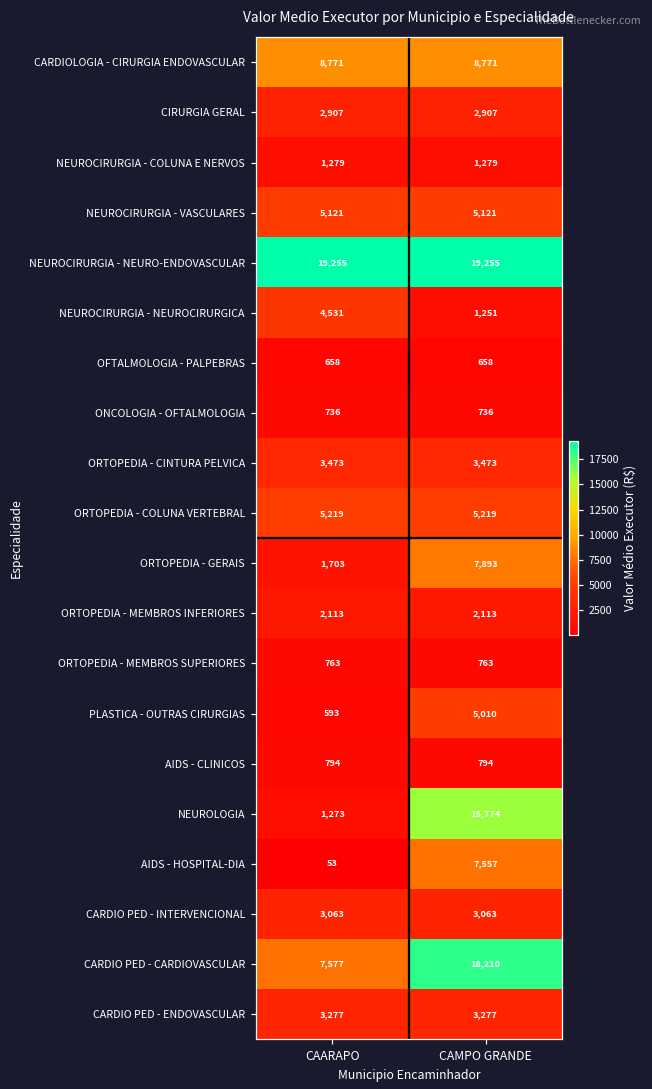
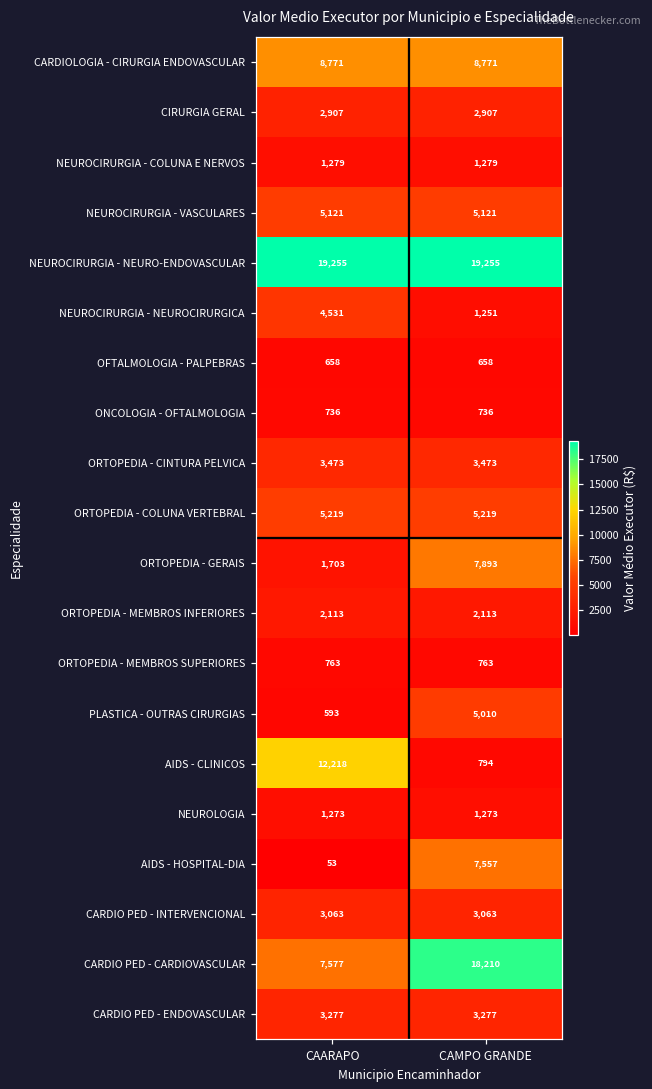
  {
    "CARDIOLOGIA - CIRURGIA ENDOVASCULAR": {
      "CAARAPO": "8,771",
      "CAMPO GRANDE": "8,771"
    },
    "CIRURGIA GERAL": {
      "CAARAPO": "2,907",
      "CAMPO GRANDE": "2,907"
    },
    "NEUROCIRURGIA - COLUNA E NERVOS": {
      "CAARAPO": "1,279",
      "CAMPO GRANDE": "1,279"
    },
    "NEUROCIRURGIA - VASCULARES": {
      "CAARAPO": "5,121",
      "CAMPO GRANDE": "5,121"
    },
    "NEUROCIRURGIA - NEURO-ENDOVASCULAR": {
      "CAARAPO": "19,255",
      "CAMPO GRANDE": "19,255"
    },
    "NEUROCIRURGIA - NEUROCIRURGICA": {
      "CAARAPO": "4,531",
      "CAMPO GRANDE": "1,251"
    },
    "OFTALMOLOGIA - PALPEBRAS": {
      "CAARAPO": "658",
      "CAMPO GRANDE": "658"
    },
    "ONCOLOGIA - OFTALMOLOGIA": {
      "CAARAPO": "736",
      "CAMPO GRANDE": "736"
    },
    "ORTOPEDIA - CINTURA PELVICA": {
      "CAARAPO": "3,473",
      "CAMPO GRANDE": "3,473"
    },
    "ORTOPEDIA - COLUNA VERTEBRAL": {
      "CAARAPO": "5,219",
      "CAMPO GRANDE": "5,219"
    },
    "ORTOPEDIA - GERAIS": {
      "CAARAPO": "1,703",
      "CAMPO GRANDE": "7,893"
    },
    "ORTOPEDIA - MEMBROS INFERIORES": {
      "CAARAPO": "2,113",
      "CAMPO GRANDE": "2,113"
    },
    "ORTOPEDIA - MEMBROS SUPERIORES": {
      "CAARAPO": "763",
      "CAMPO GRANDE": "763"
    },
    "PLASTICA - OUTRAS CIRURGIAS": {
      "CAARAPO": "593",
      "CAMPO GRANDE": "5,010"
    },
    "AIDS - CLINICOS": {
-     "CAARAPO": "794",
+     "CAARAPO": "12,218",
      "CAMPO GRANDE": "794"
    },
    "NEUROLOGIA": {
      "CAARAPO": "1,273",
-     "CAMPO GRANDE": "15,774"
+     "CAMPO GRANDE": "1,273"
    },
    "AIDS - HOSPITAL-DIA": {
      "CAARAPO": "53",
      "CAMPO GRANDE": "7,557"
    },
    "CARDIO PED - INTERVENCIONAL": {
      "CAARAPO": "3,063",
      "CAMPO GRANDE": "3,063"
    },
    "CARDIO PED - CARDIOVASCULAR": {
      "CAARAPO": "7,577",
      "CAMPO GRANDE": "18,210"
    },
    "CARDIO PED - ENDOVASCULAR": {
      "CAARAPO": "3,277",
      "CAMPO GRANDE": "3,277"
    }
  }
